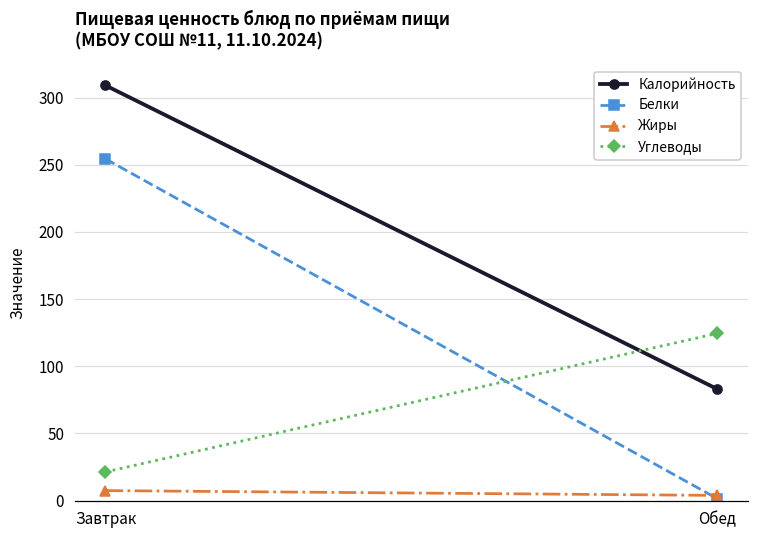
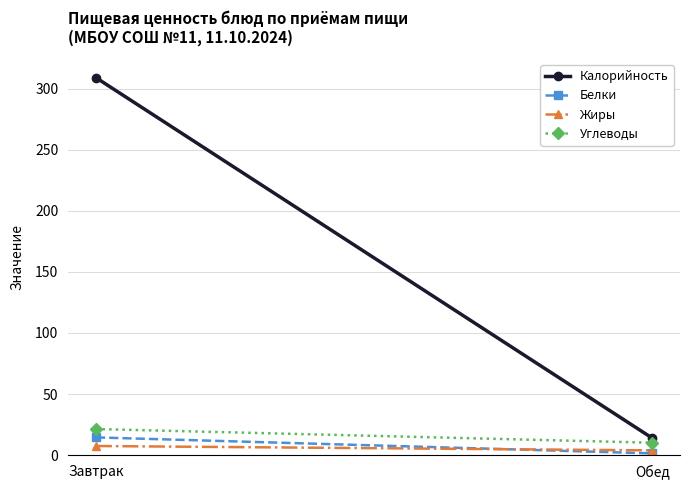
  {
    "Калорийность": {
      "Завтрак": 309,
-     "Обед": 83
+     "Обед": 14
    },
    "Белки": {
-     "Завтрак": 254,
+     "Завтрак": 15,
      "Обед": 1
    },
    "Жиры": {
      "Завтрак": 8,
      "Обед": 4
    },
    "Углеводы": {
      "Завтрак": 21,
-     "Обед": 125
+     "Обед": 10
    }
  }
